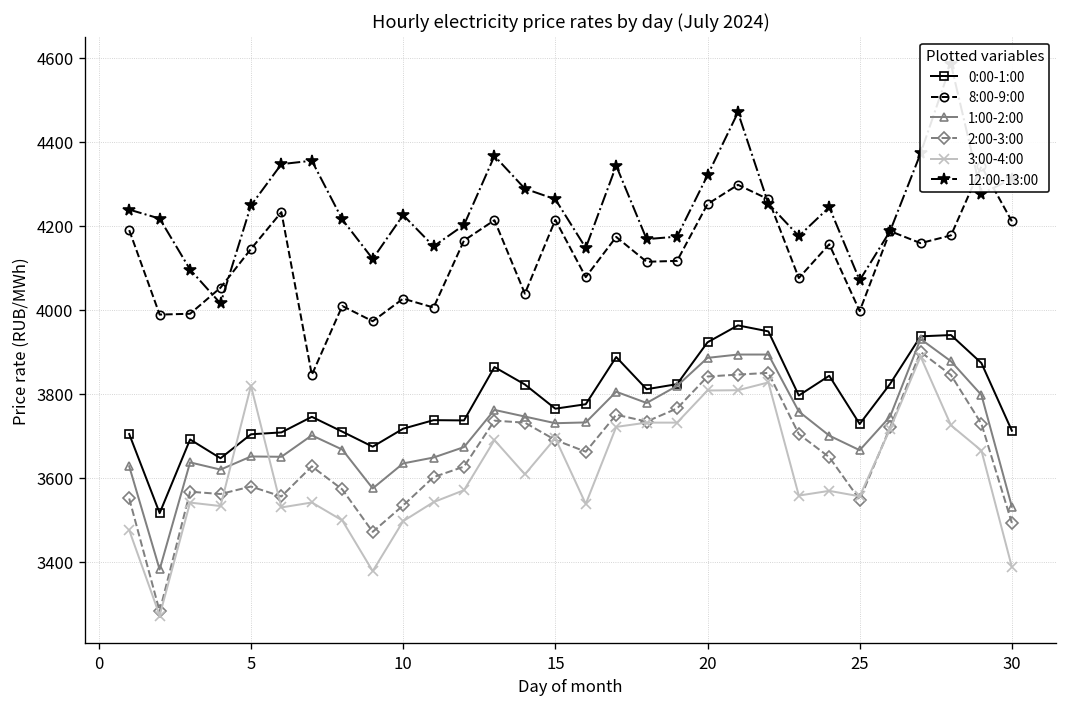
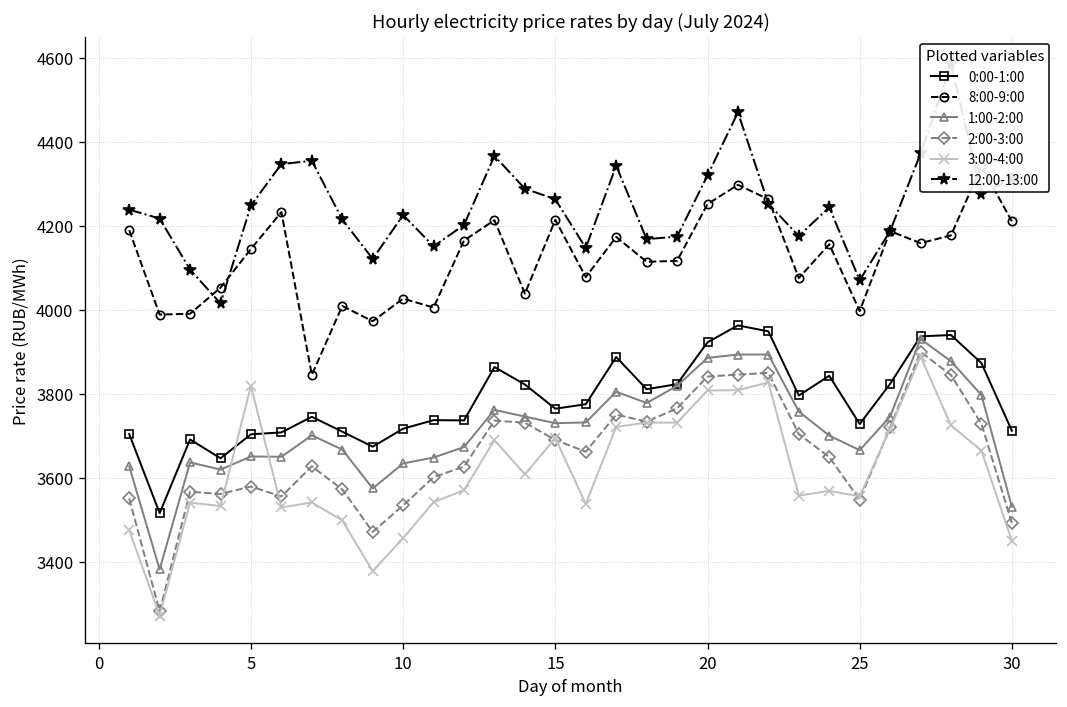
  {
    "3:00-4:00": {
      "5": 3820,
-     "10": 3500,
+     "10": 3460,
      "20": 3810,
      "25": 3560,
-     "30": 3390
+     "30": 3450
    }
  }
